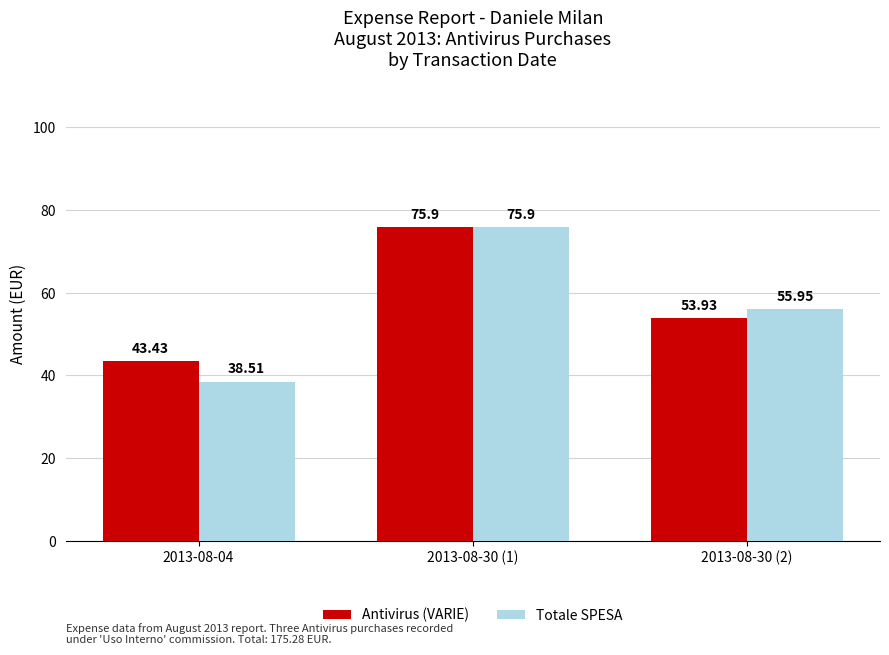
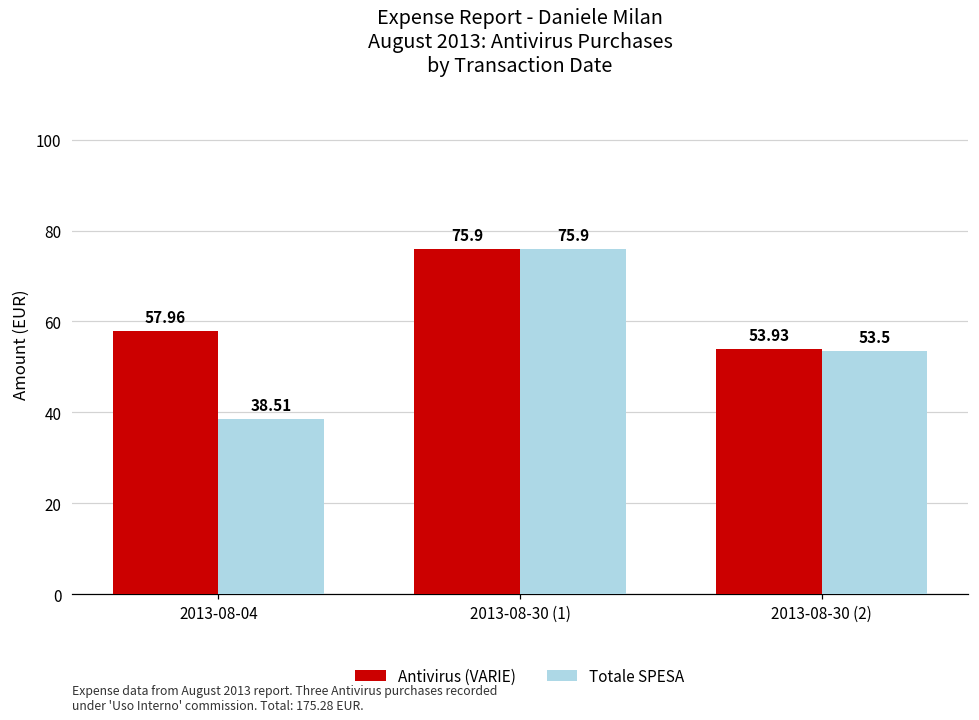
  {
    "Antivirus (VARIE)": {
-     "2013-08-04": 43.43,
+     "2013-08-04": 57.96,
      "2013-08-30 (1)": 75.9,
      "2013-08-30 (2)": 53.93
    },
    "Totale SPESA": {
      "2013-08-04": 38.51,
      "2013-08-30 (1)": 75.9,
-     "2013-08-30 (2)": 55.95
+     "2013-08-30 (2)": 53.5
    }
  }
